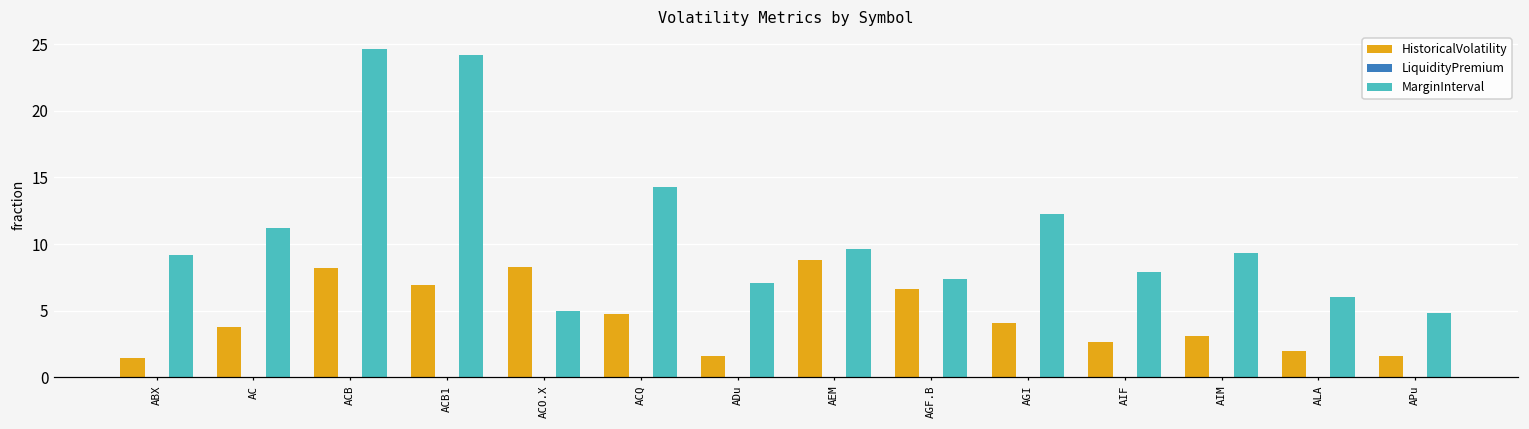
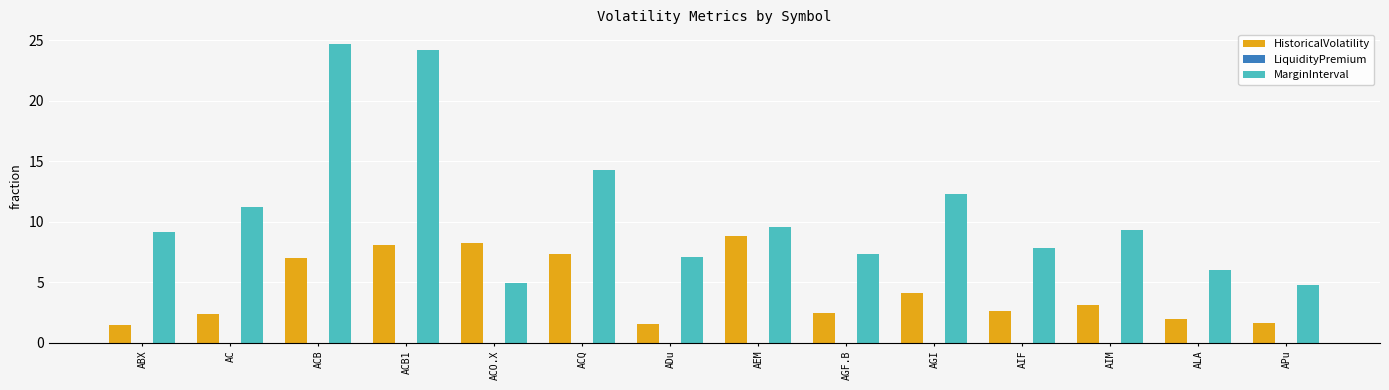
  {
    "HistoricalVolatility": {
      "ABX": 1.4,
-     "AC": 3.7,
-     "ACB": 8.2,
-     "ACB1": 7.0,
+     "AC": 2.4,
+     "ACB": 7.0,
+     "ACB1": 8.1,
      "ACO.X": 8.3,
-     "ACQ": 4.8,
+     "ACQ": 7.3,
      "ADu": 1.6,
      "AEM": 8.8,
-     "AGF.B": 6.6,
+     "AGF.B": 2.5,
      "AGI": 4.1,
      "AIF": 2.6,
      "AIM": 3.1,
      "ALA": 2.0,
      "APu": 1.6
    },
    "LiquidityPremium": {
      "ABX": 0.0,
      "AC": 0.0,
      "ACB": 0.0,
      "ACB1": 0.0,
      "ACO.X": 0.0,
      "ACQ": 0.0,
      "ADu": 0.0,
      "AEM": 0.0,
      "AGF.B": 0.0,
      "AGI": 0.0,
      "AIF": 0.0,
      "AIM": 0.0,
      "ALA": 0.0,
      "APu": 0.0
    },
    "MarginInterval": {
      "ABX": 9.2,
      "AC": 11.2,
      "ACB": 24.7,
      "ACB1": 24.2,
      "ACO.X": 4.9,
      "ACQ": 14.3,
      "ADu": 7.1,
      "AEM": 9.6,
      "AGF.B": 7.4,
      "AGI": 12.3,
      "AIF": 7.9,
      "AIM": 9.3,
      "ALA": 6.0,
      "APu": 4.8
    }
  }
